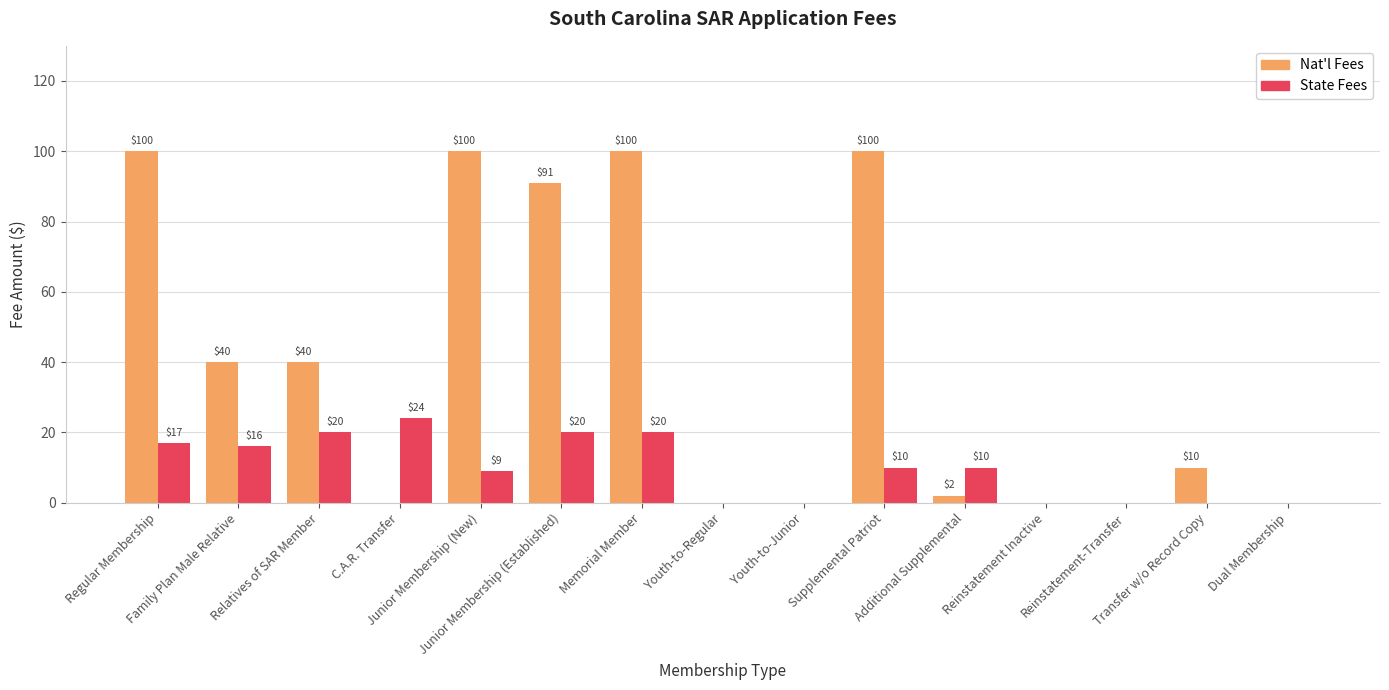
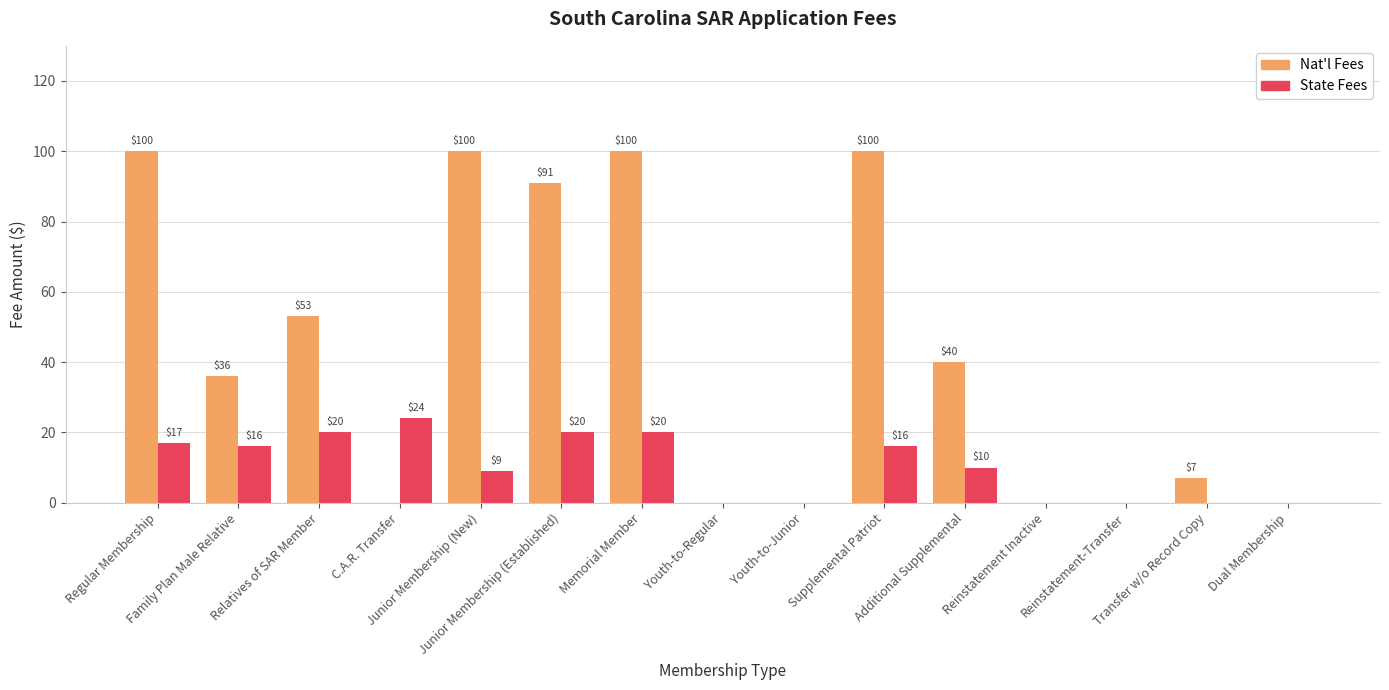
  {
    "Nat'l Fees": {
      "Regular Membership": "$100",
-     "Family Plan Male Relative": "$40",
-     "Relatives of SAR Member": "$40",
+     "Family Plan Male Relative": "$36",
+     "Relatives of SAR Member": "$53",
      "Junior Membership (New)": "$100",
      "Junior Membership (Established)": "$91",
      "Memorial Member": "$100",
      "Supplemental Patriot": "$100",
-     "Additional Supplemental": "$2",
-     "Transfer w/o Record Copy": "$10"
+     "Additional Supplemental": "$40",
+     "Transfer w/o Record Copy": "$7"
    },
    "State Fees": {
      "Regular Membership": "$17",
      "Family Plan Male Relative": "$16",
      "Relatives of SAR Member": "$20",
      "C.A.R. Transfer": "$24",
      "Junior Membership (New)": "$9",
      "Junior Membership (Established)": "$20",
      "Memorial Member": "$20",
-     "Supplemental Patriot": "$10",
+     "Supplemental Patriot": "$16",
      "Additional Supplemental": "$10"
    }
  }
